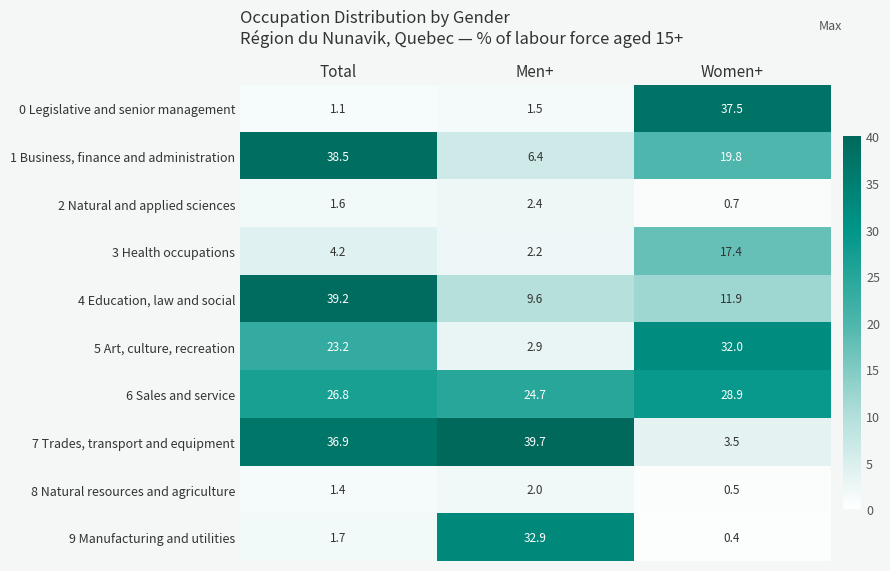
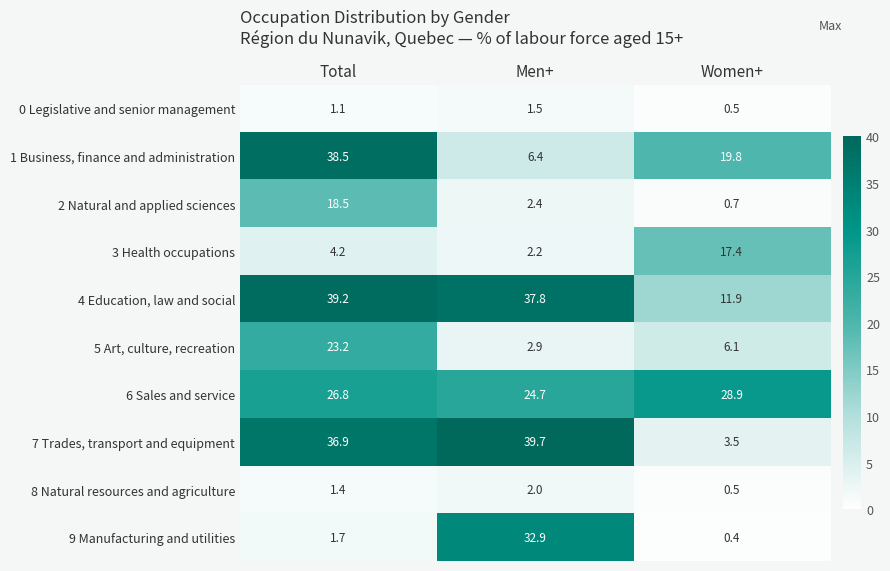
  {
    "0 Legislative and senior management": {
      "Total": 1.1,
      "Men+": 1.5,
-     "Women+": 37.5
+     "Women+": 0.5
    },
    "1 Business, finance and administration": {
      "Total": 38.5,
      "Men+": 6.4,
      "Women+": 19.8
    },
    "2 Natural and applied sciences": {
-     "Total": 1.6,
+     "Total": 18.5,
      "Men+": 2.4,
      "Women+": 0.7
    },
    "3 Health occupations": {
      "Total": 4.2,
      "Men+": 2.2,
      "Women+": 17.4
    },
    "4 Education, law and social": {
      "Total": 39.2,
-     "Men+": 9.6,
+     "Men+": 37.8,
      "Women+": 11.9
    },
    "5 Art, culture, recreation": {
      "Total": 23.2,
      "Men+": 2.9,
-     "Women+": 32.0
+     "Women+": 6.1
    },
    "6 Sales and service": {
      "Total": 26.8,
      "Men+": 24.7,
      "Women+": 28.9
    },
    "7 Trades, transport and equipment": {
      "Total": 36.9,
      "Men+": 39.7,
      "Women+": 3.5
    },
    "8 Natural resources and agriculture": {
      "Total": 1.4,
      "Men+": 2.0,
      "Women+": 0.5
    },
    "9 Manufacturing and utilities": {
      "Total": 1.7,
      "Men+": 32.9,
      "Women+": 0.4
    }
  }
